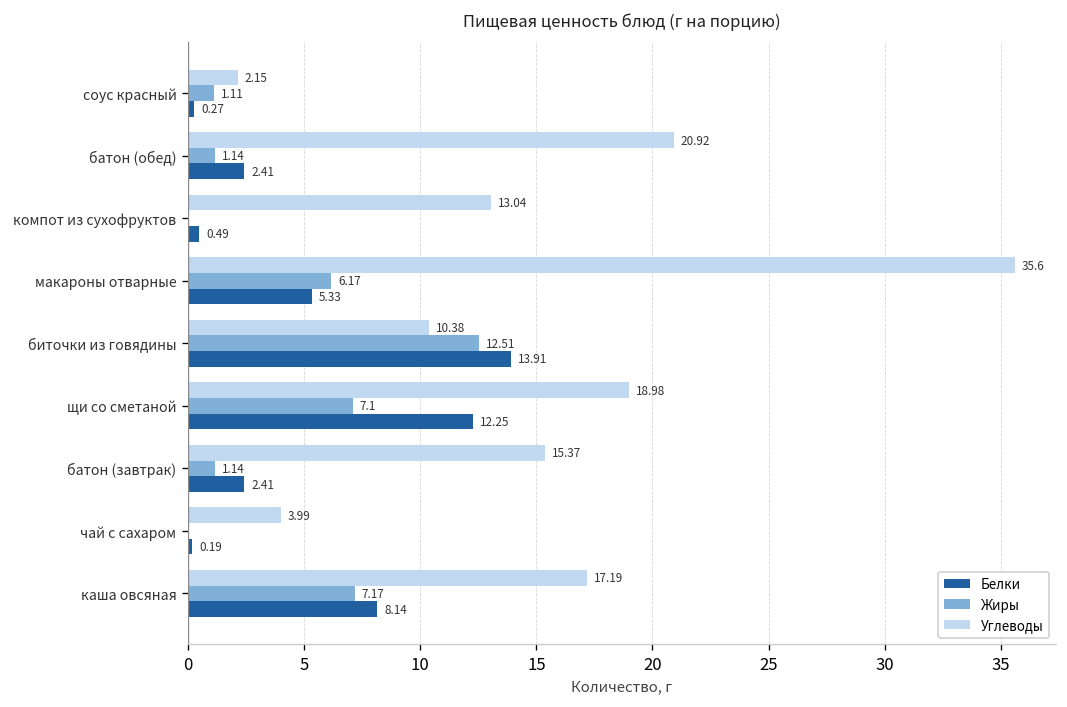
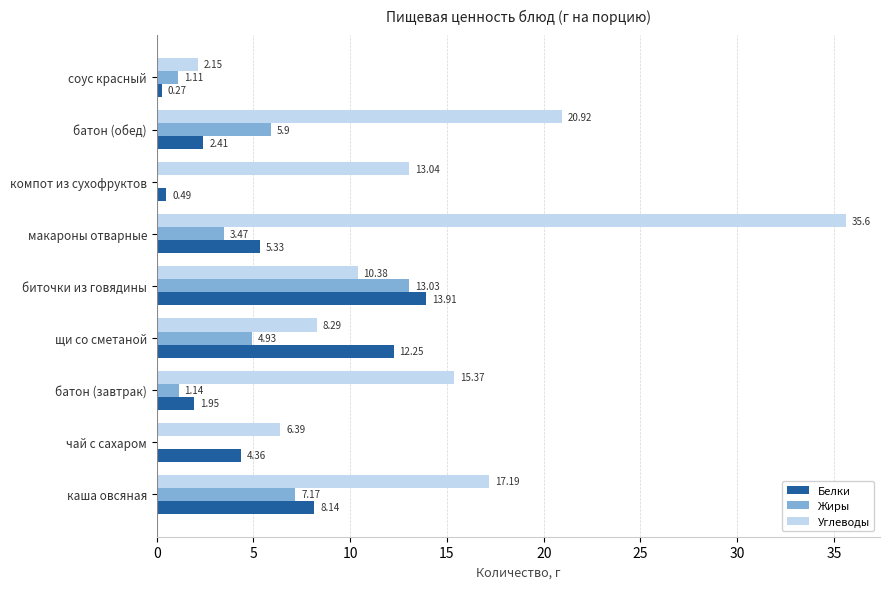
  {
    "Белки": {
      "соус красный": 0.27,
      "батон (обед)": 2.41,
      "компот из сухофруктов": 0.49,
      "макароны отварные": 5.33,
      "биточки из говядины": 13.91,
      "щи со сметаной": 12.25,
-     "батон (завтрак)": 2.41,
-     "чай с сахаром": 0.19,
+     "батон (завтрак)": 1.95,
+     "чай с сахаром": 4.36,
      "каша овсяная": 8.14
    },
    "Жиры": {
      "соус красный": 1.11,
-     "батон (обед)": 1.14,
-     "макароны отварные": 6.17,
-     "биточки из говядины": 12.51,
-     "щи со сметаной": 7.1,
+     "батон (обед)": 5.9,
+     "макароны отварные": 3.47,
+     "биточки из говядины": 13.03,
+     "щи со сметаной": 4.93,
      "батон (завтрак)": 1.14,
      "каша овсяная": 7.17
    },
    "Углеводы": {
      "соус красный": 2.15,
      "батон (обед)": 20.92,
      "компот из сухофруктов": 13.04,
      "макароны отварные": 35.6,
      "биточки из говядины": 10.38,
-     "щи со сметаной": 18.98,
+     "щи со сметаной": 8.29,
      "батон (завтрак)": 15.37,
-     "чай с сахаром": 3.99,
+     "чай с сахаром": 6.39,
      "каша овсяная": 17.19
    }
  }
